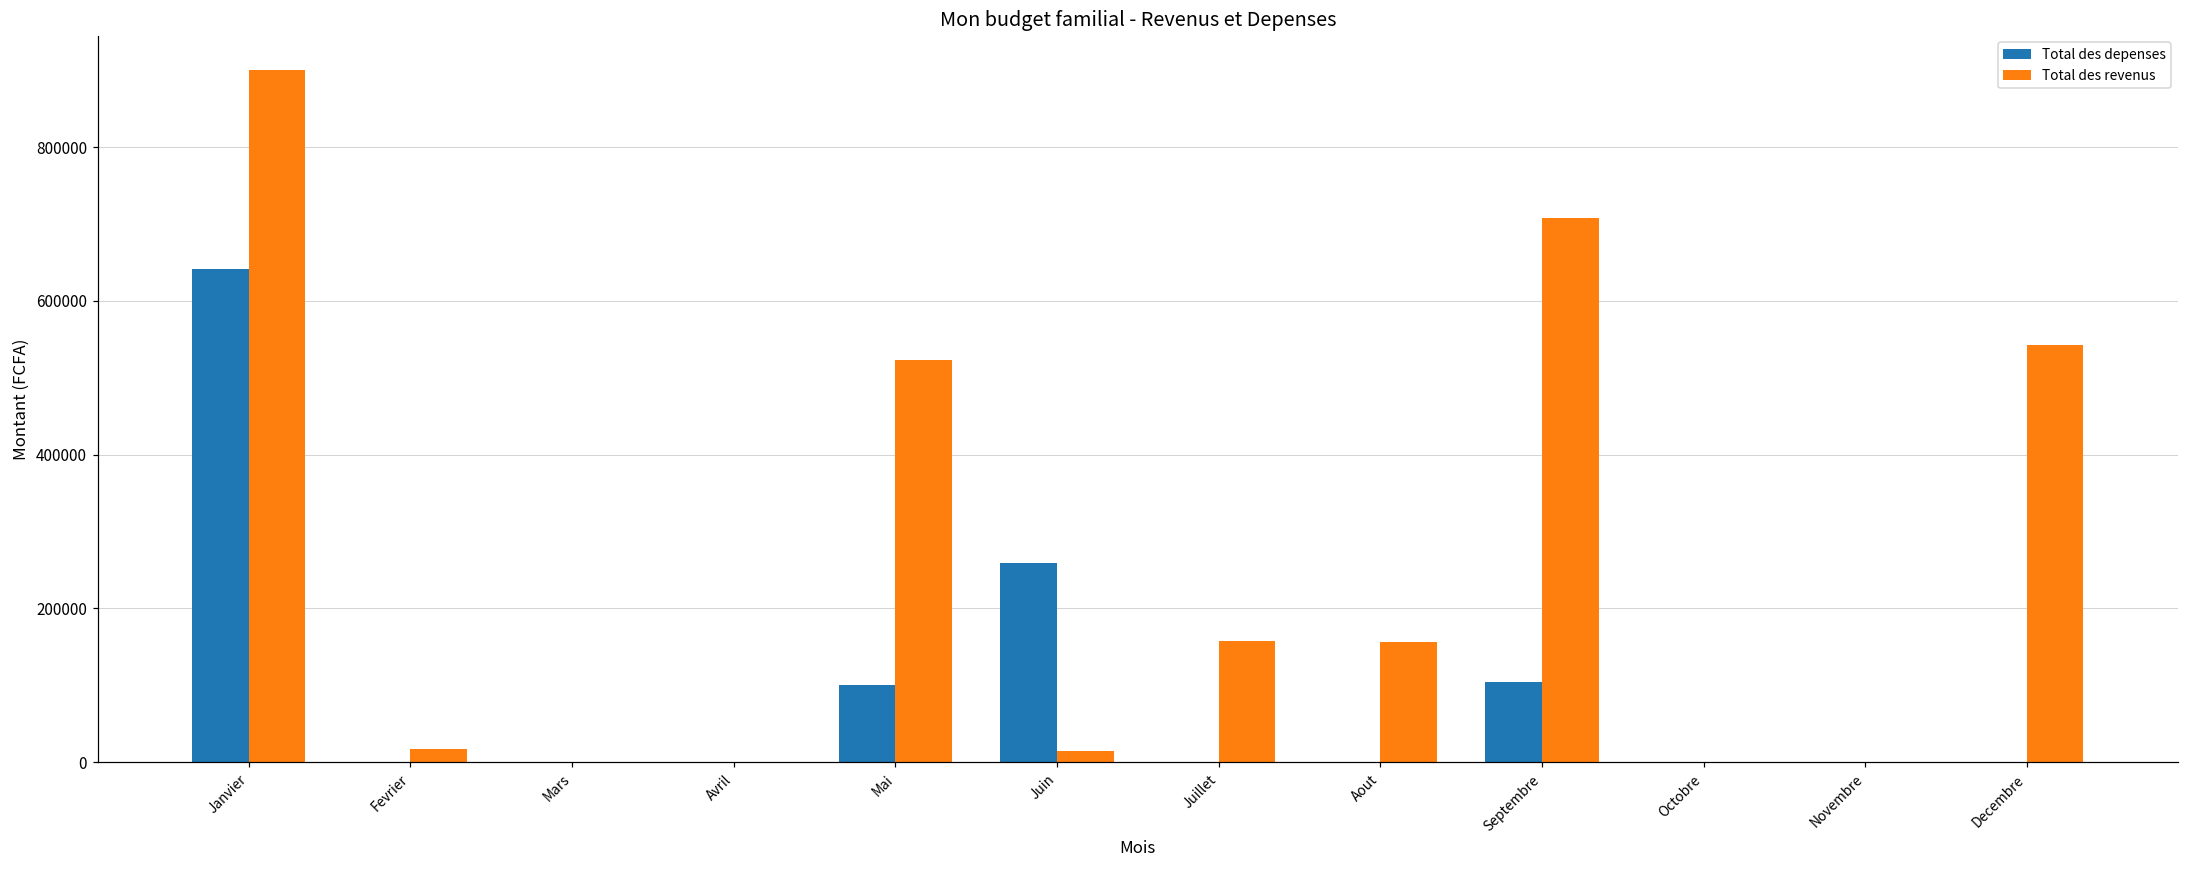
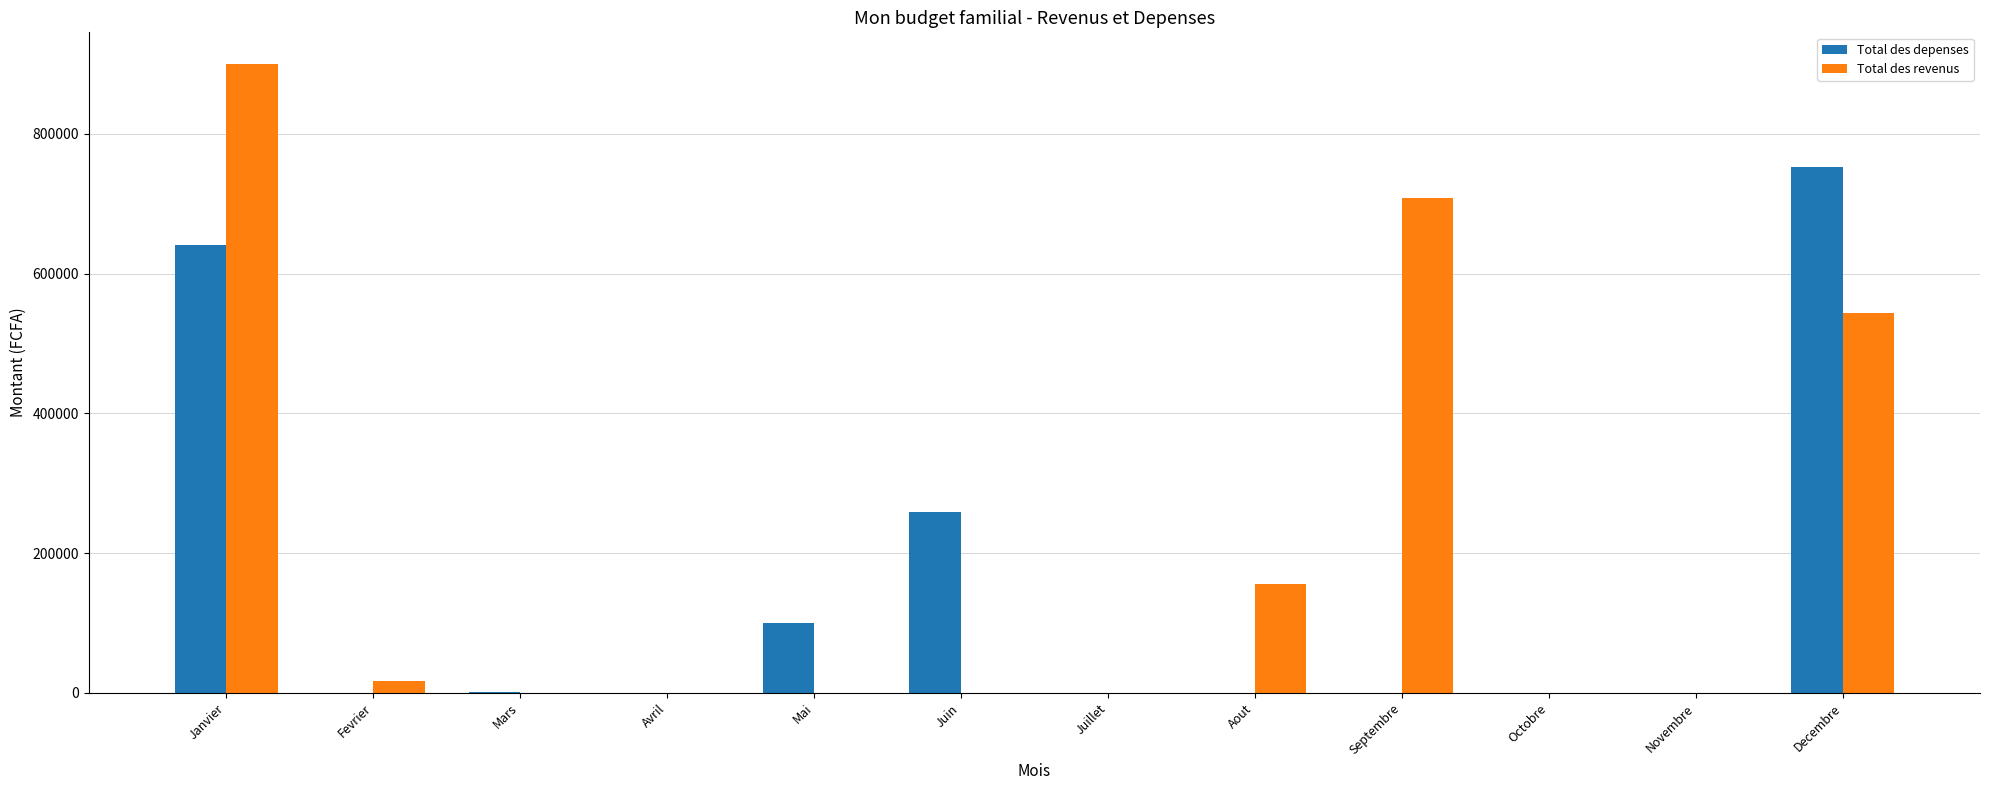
  {
    "Total des depenses": {
      "Janvier": 640000,
      "Mai": 100000,
      "Juin": 260000,
      "Juillet": 0,
      "Aout": 0,
-     "Septembre": 100000,
+     "Septembre": 0,
      "Octobre": 0,
      "Novembre": 0,
-     "Decembre": 0
+     "Decembre": 750000
    },
    "Total des revenus": {
      "Janvier": 900000,
      "Fevrier": 20000,
      "Mars": 0,
      "Avril": 0,
-     "Mai": 520000,
-     "Juin": 10000,
-     "Juillet": 160000,
+     "Mai": 0,
+     "Juin": 0,
+     "Juillet": 0,
      "Aout": 160000,
      "Septembre": 710000,
      "Octobre": 0,
      "Novembre": 0,
      "Decembre": 540000
    }
  }
